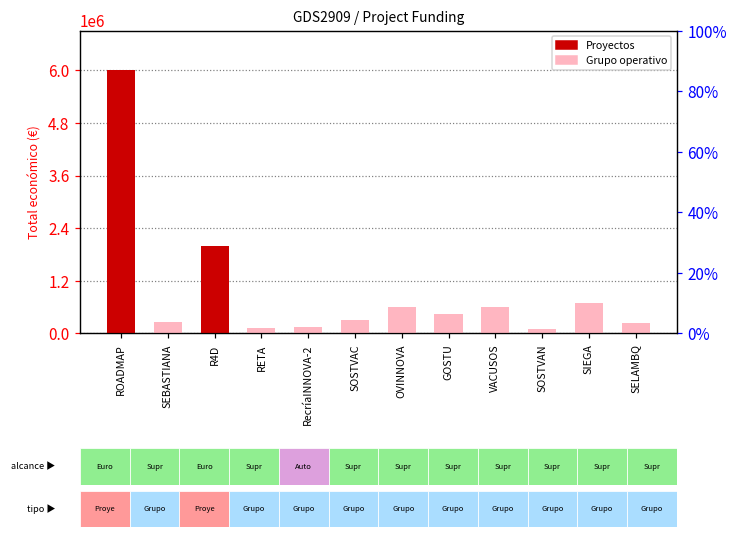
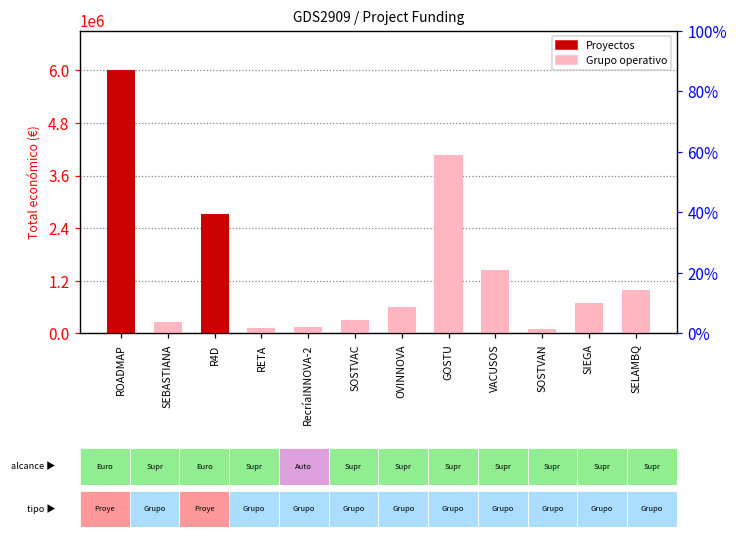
  {
    "ROADMAP": 6000000,
    "SEBASTIANA": 300000,
-   "R4D": 2000000,
+   "R4D": 2700000,
    "RETA": 100000,
    "RecríaINNOVA-2": 200000,
    "SOSTVAC": 300000,
    "OVINNOVA": 600000,
-   "GOSTU": 400000,
-   "VACUSOS": 600000,
+   "GOSTU": 4100000,
+   "VACUSOS": 1400000,
    "SOSTVAN": 100000,
    "SIEGA": 700000,
-   "SELAMBQ": 200000
+   "SELAMBQ": 1000000
  }
